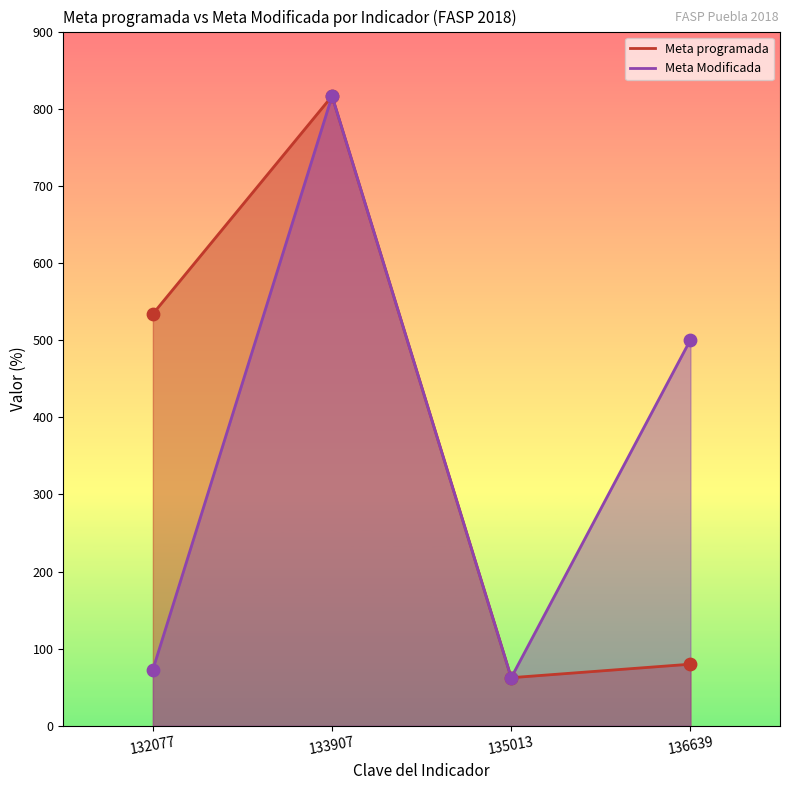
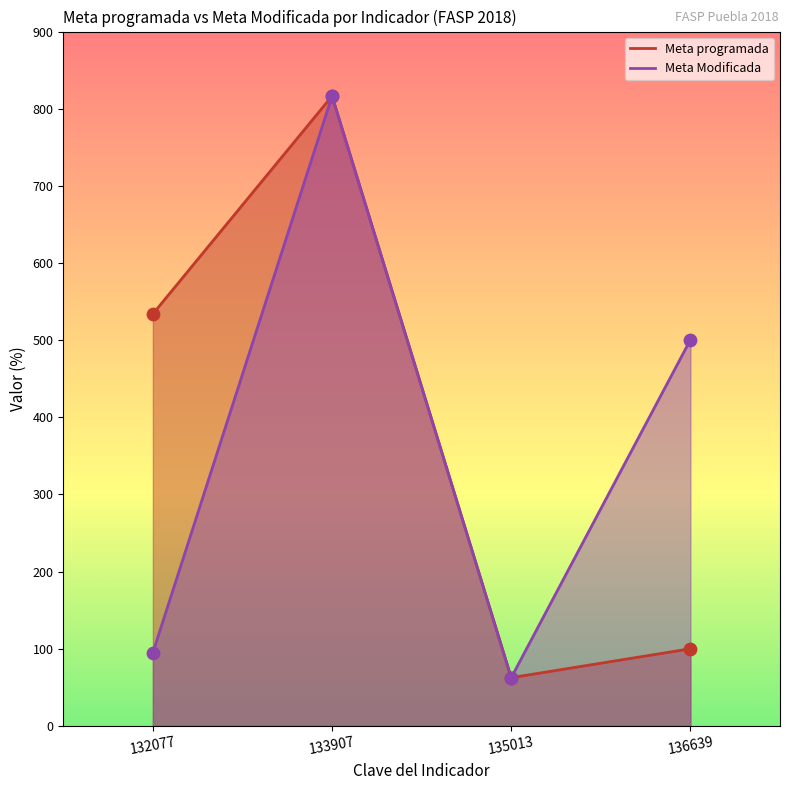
  {
    "Meta programada": {
      "132077": 530,
-     "136639": 80
+     "136639": 100
    },
    "Meta Modificada": {
-     "132077": 70,
+     "132077": 100,
      "136639": 500
    }
  }
